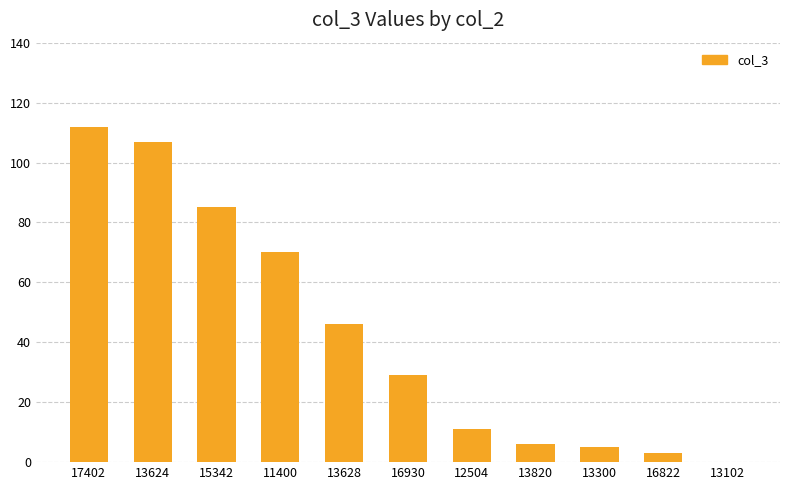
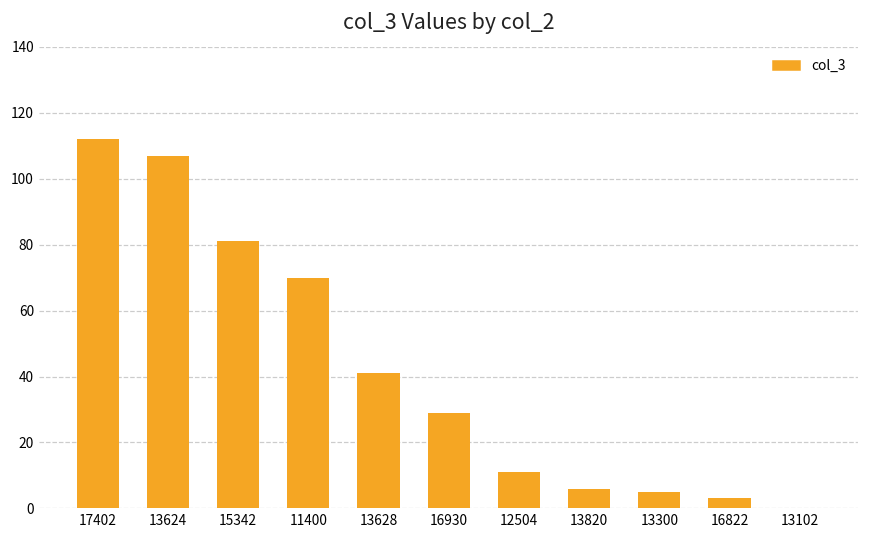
  {
    "17402": 112,
    "13624": 107,
-   "15342": 85,
+   "15342": 81,
    "11400": 70,
-   "13628": 46,
+   "13628": 41,
    "16930": 29,
    "12504": 11,
    "13820": 6,
    "13300": 5,
    "16822": 3,
    "13102": 0
  }
